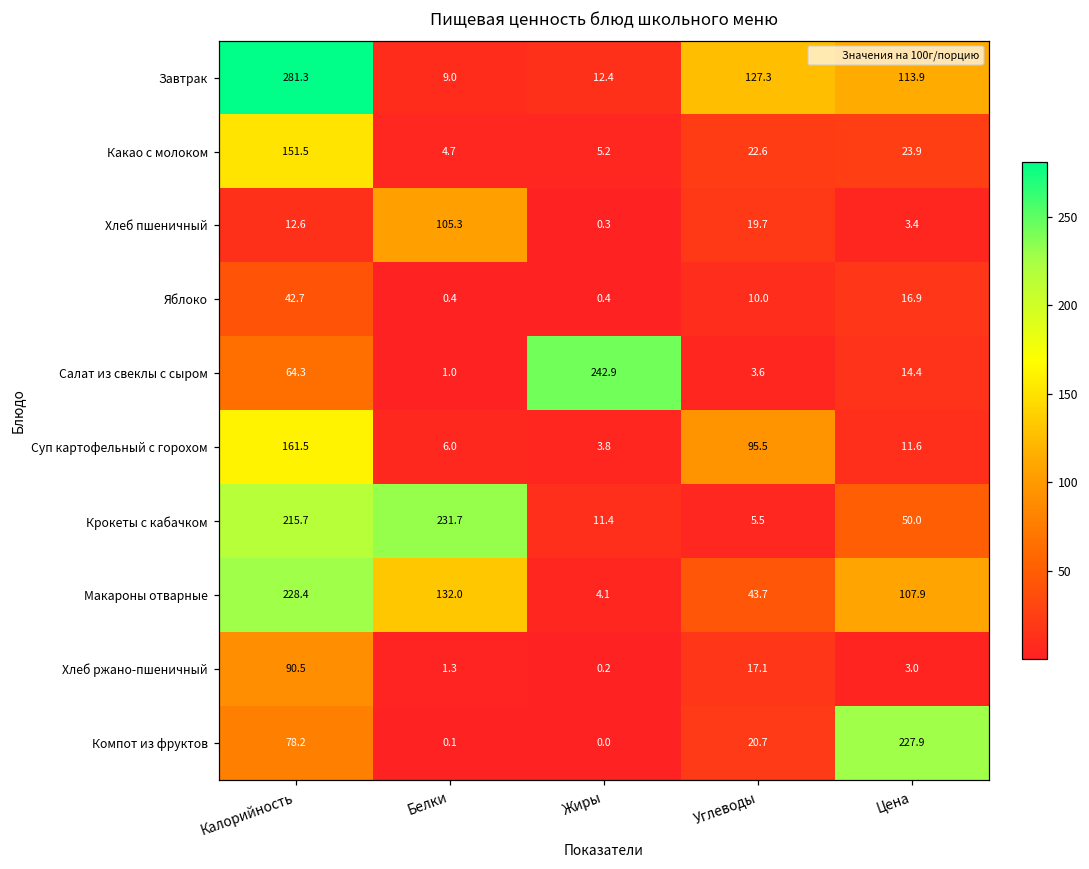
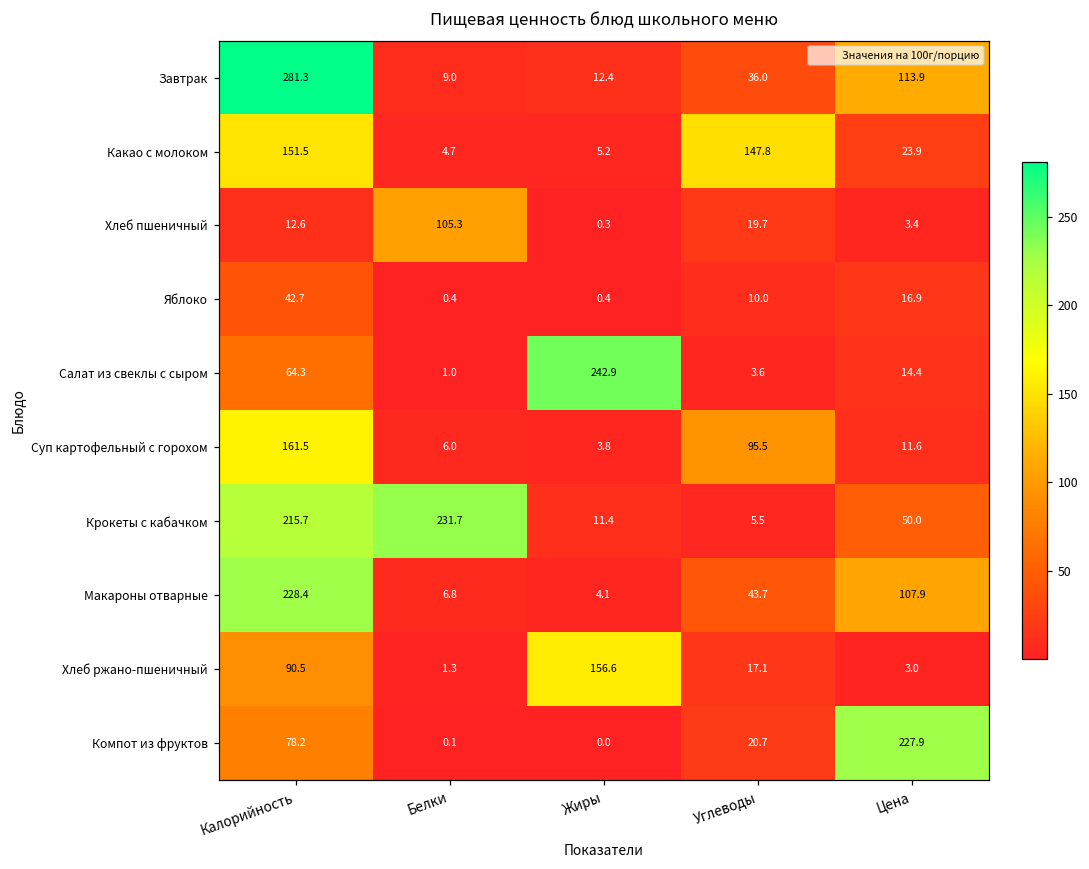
  {
    "Завтрак": {
      "Калорийность": 281.3,
      "Белки": 9.0,
      "Жиры": 12.4,
-     "Углеводы": 127.3,
+     "Углеводы": 36.0,
      "Цена": 113.9
    },
    "Какао с молоком": {
      "Калорийность": 151.5,
      "Белки": 4.7,
      "Жиры": 5.2,
-     "Углеводы": 22.6,
+     "Углеводы": 147.8,
      "Цена": 23.9
    },
    "Хлеб пшеничный": {
      "Калорийность": 12.6,
      "Белки": 105.3,
      "Жиры": 0.3,
      "Углеводы": 19.7,
      "Цена": 3.4
    },
    "Яблоко": {
      "Калорийность": 42.7,
      "Белки": 0.4,
      "Жиры": 0.4,
      "Углеводы": 10.0,
      "Цена": 16.9
    },
    "Салат из свеклы с сыром": {
      "Калорийность": 64.3,
      "Белки": 1.0,
      "Жиры": 242.9,
      "Углеводы": 3.6,
      "Цена": 14.4
    },
    "Суп картофельный с горохом": {
      "Калорийность": 161.5,
      "Белки": 6.0,
      "Жиры": 3.8,
      "Углеводы": 95.5,
      "Цена": 11.6
    },
    "Крокеты с кабачком": {
      "Калорийность": 215.7,
      "Белки": 231.7,
      "Жиры": 11.4,
      "Углеводы": 5.5,
      "Цена": 50.0
    },
    "Макароны отварные": {
      "Калорийность": 228.4,
-     "Белки": 132.0,
+     "Белки": 6.8,
      "Жиры": 4.1,
      "Углеводы": 43.7,
      "Цена": 107.9
    },
    "Хлеб ржано-пшеничный": {
      "Калорийность": 90.5,
      "Белки": 1.3,
-     "Жиры": 0.2,
+     "Жиры": 156.6,
      "Углеводы": 17.1,
      "Цена": 3.0
    },
    "Компот из фруктов": {
      "Калорийность": 78.2,
      "Белки": 0.1,
      "Жиры": 0.0,
      "Углеводы": 20.7,
      "Цена": 227.9
    }
  }
